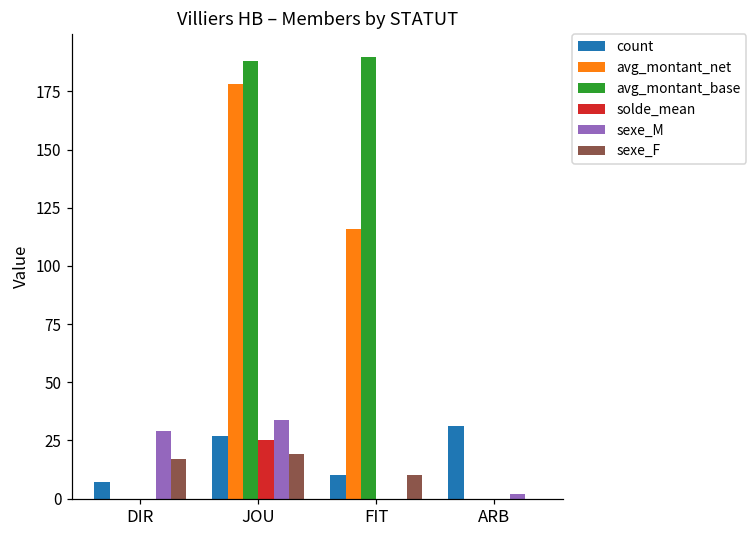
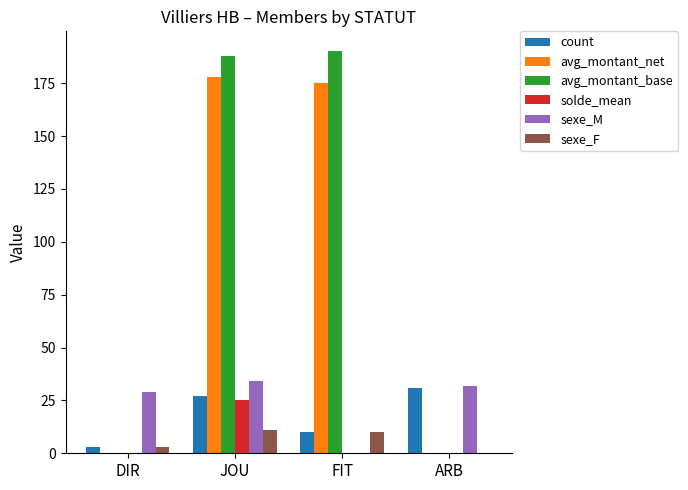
  {
    "count": {
-     "DIR": 7,
+     "DIR": 3,
      "JOU": 27,
      "FIT": 10,
      "ARB": 31
    },
    "avg_montant_net": {
      "DIR": 0,
      "JOU": 178,
-     "FIT": 116,
+     "FIT": 175,
      "ARB": 0
    },
    "avg_montant_base": {
      "DIR": 0,
      "JOU": 188,
      "FIT": 190,
      "ARB": 0
    },
    "solde_mean": {
      "DIR": 0,
      "JOU": 25,
      "FIT": 0,
      "ARB": 0
    },
    "sexe_M": {
      "DIR": 29,
      "JOU": 34,
      "FIT": 0,
-     "ARB": 2
+     "ARB": 32
    },
    "sexe_F": {
-     "DIR": 17,
-     "JOU": 19,
+     "DIR": 3,
+     "JOU": 11,
      "FIT": 10,
      "ARB": 0
    }
  }
